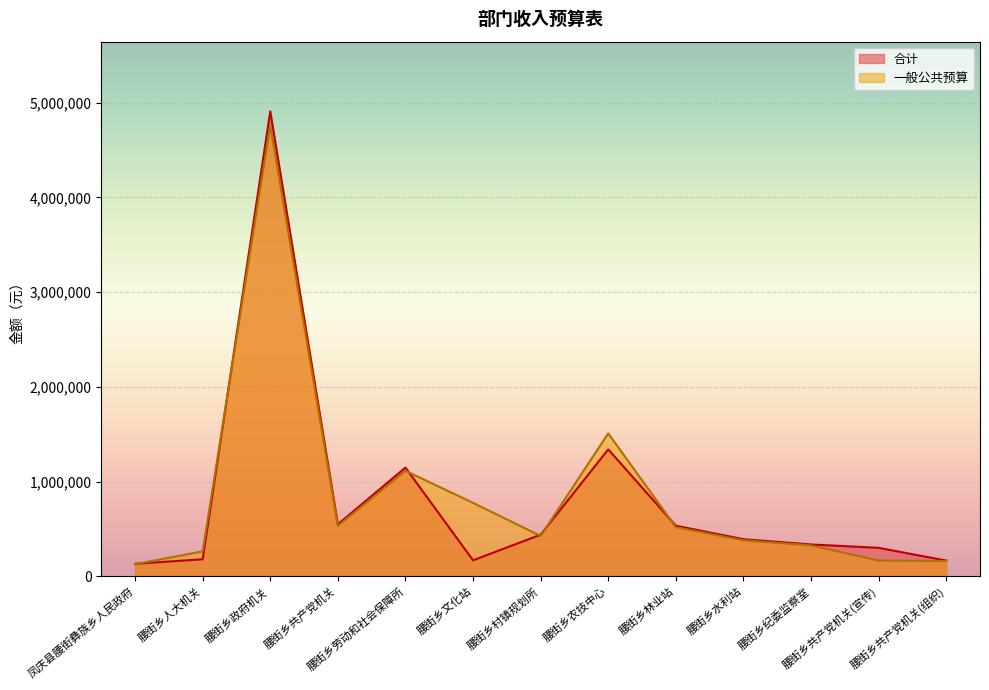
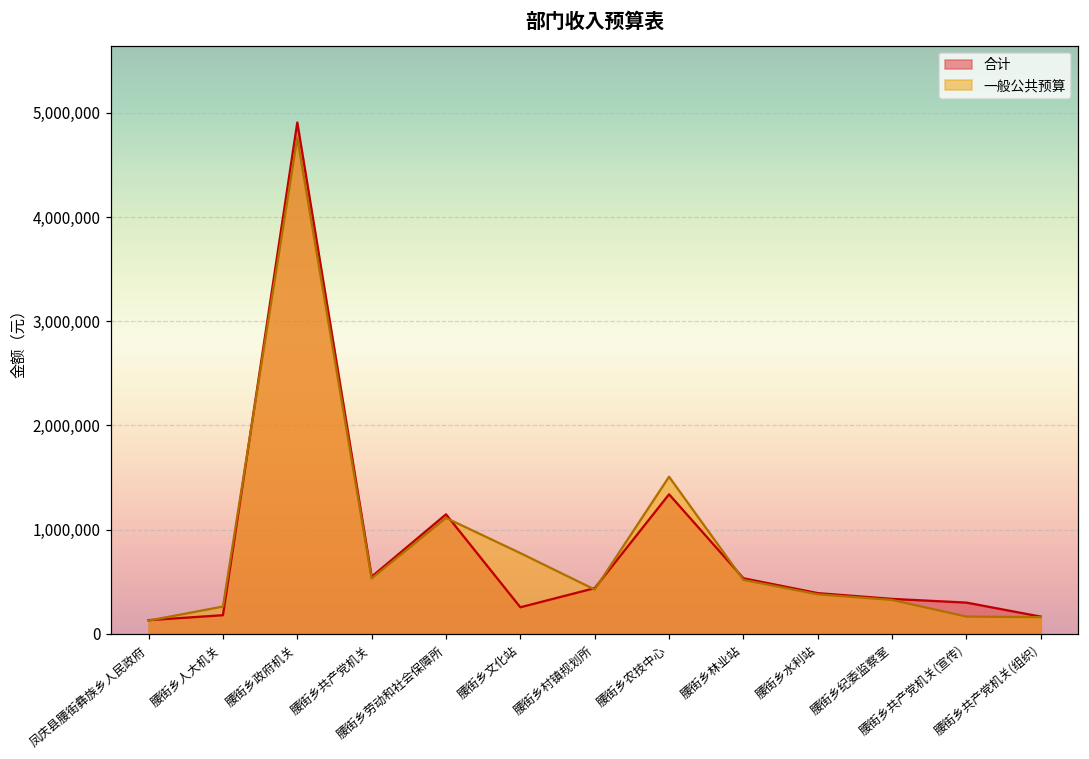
  {
    "合计": {
      "腰街乡人大机关": "200,000",
      "腰街乡政府机关": "4,900,000",
      "腰街乡劳动和社会保障所": "1,100,000",
-     "腰街乡文化站": "200,000",
+     "腰街乡文化站": "300,000",
      "腰街乡农技中心": "1,300,000",
      "腰街乡共产党机关(宣传)": "300,000"
    },
    "一般公共预算": {
      "腰街乡人大机关": "300,000",
      "腰街乡政府机关": "4,800,000",
      "腰街乡劳动和社会保障所": "1,100,000",
      "腰街乡文化站": "800,000",
      "腰街乡农技中心": "1,500,000",
      "腰街乡共产党机关(宣传)": "200,000"
    }
  }
